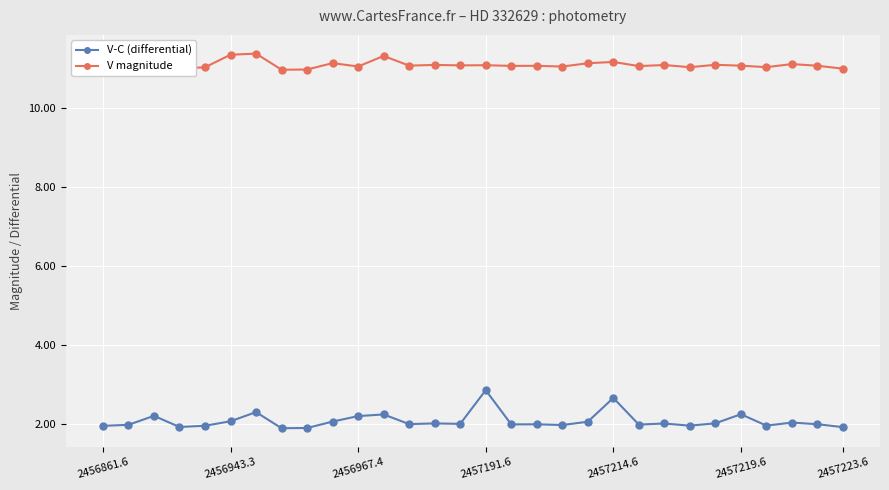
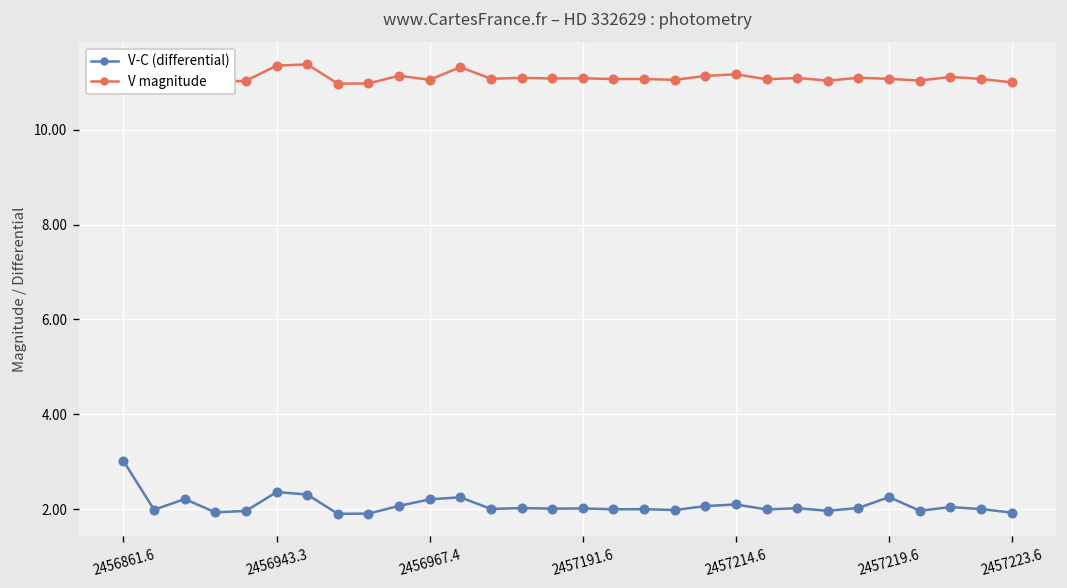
  {
    "V-C (differential)": {
-     "2456861.6": 2.0,
-     "2456943.3": 2.1,
+     "2456861.6": 3.0,
+     "2456943.3": 2.4,
      "2456967.4": 2.2,
-     "2457191.6": 2.9,
-     "2457214.6": 2.7,
+     "2457191.6": 2.0,
+     "2457214.6": 2.1,
      "2457219.6": 2.3,
      "2457223.6": 1.9
    },
    "V magnitude": {
      "2456943.3": 11.3,
      "2456967.4": 11.0,
      "2457191.6": 11.1,
      "2457214.6": 11.2,
      "2457219.6": 11.1,
      "2457223.6": 11.0
    }
  }
